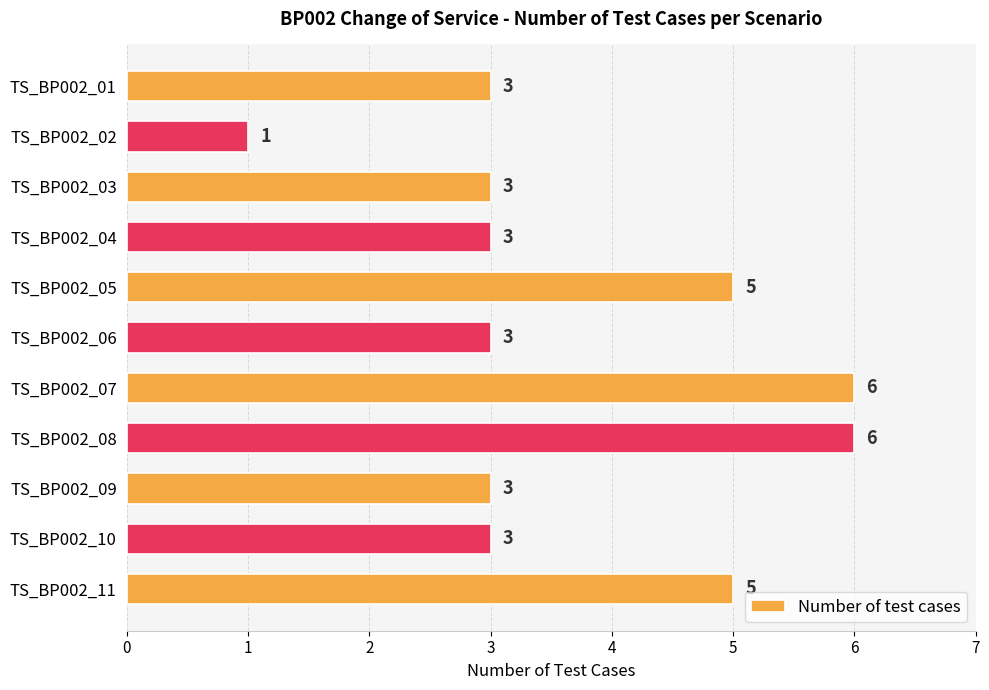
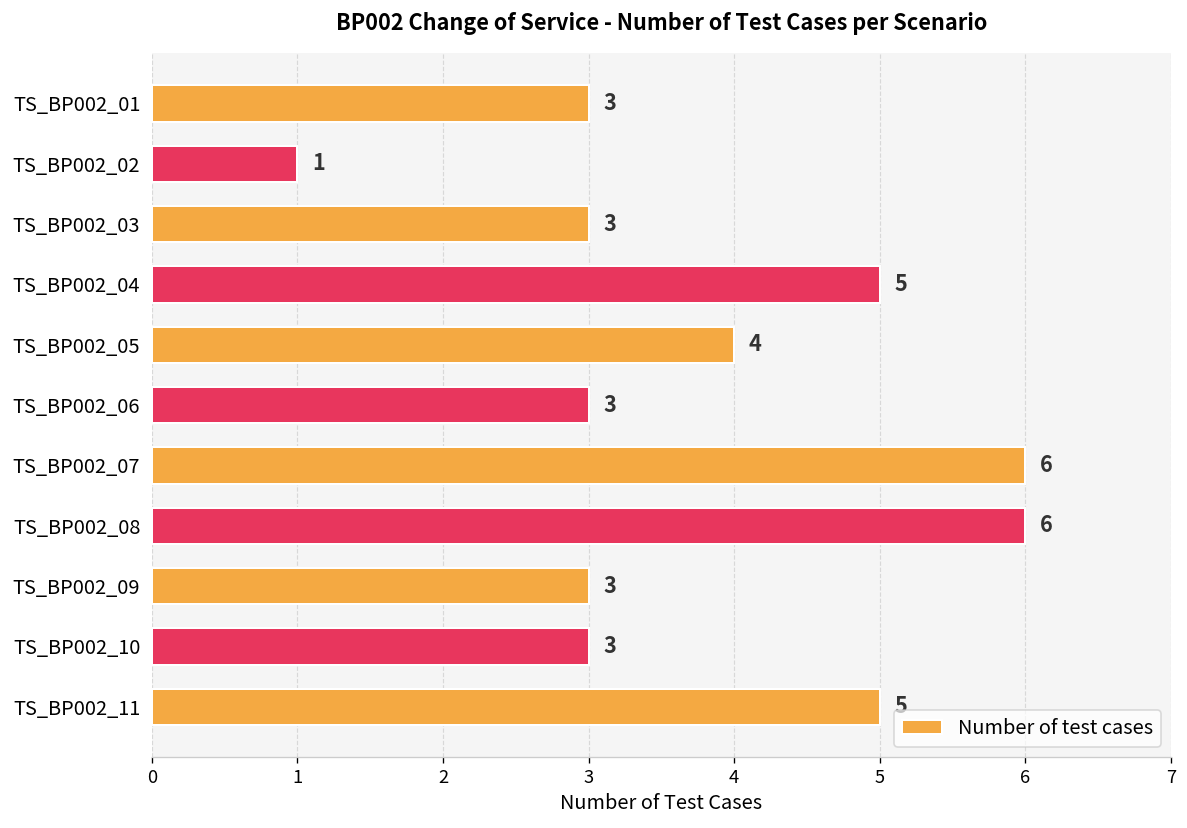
  {
    "TS_BP002_01": 3,
    "TS_BP002_02": 1,
    "TS_BP002_03": 3,
-   "TS_BP002_04": 3,
-   "TS_BP002_05": 5,
+   "TS_BP002_04": 5,
+   "TS_BP002_05": 4,
    "TS_BP002_06": 3,
    "TS_BP002_07": 6,
    "TS_BP002_08": 6,
    "TS_BP002_09": 3,
    "TS_BP002_10": 3
  }
